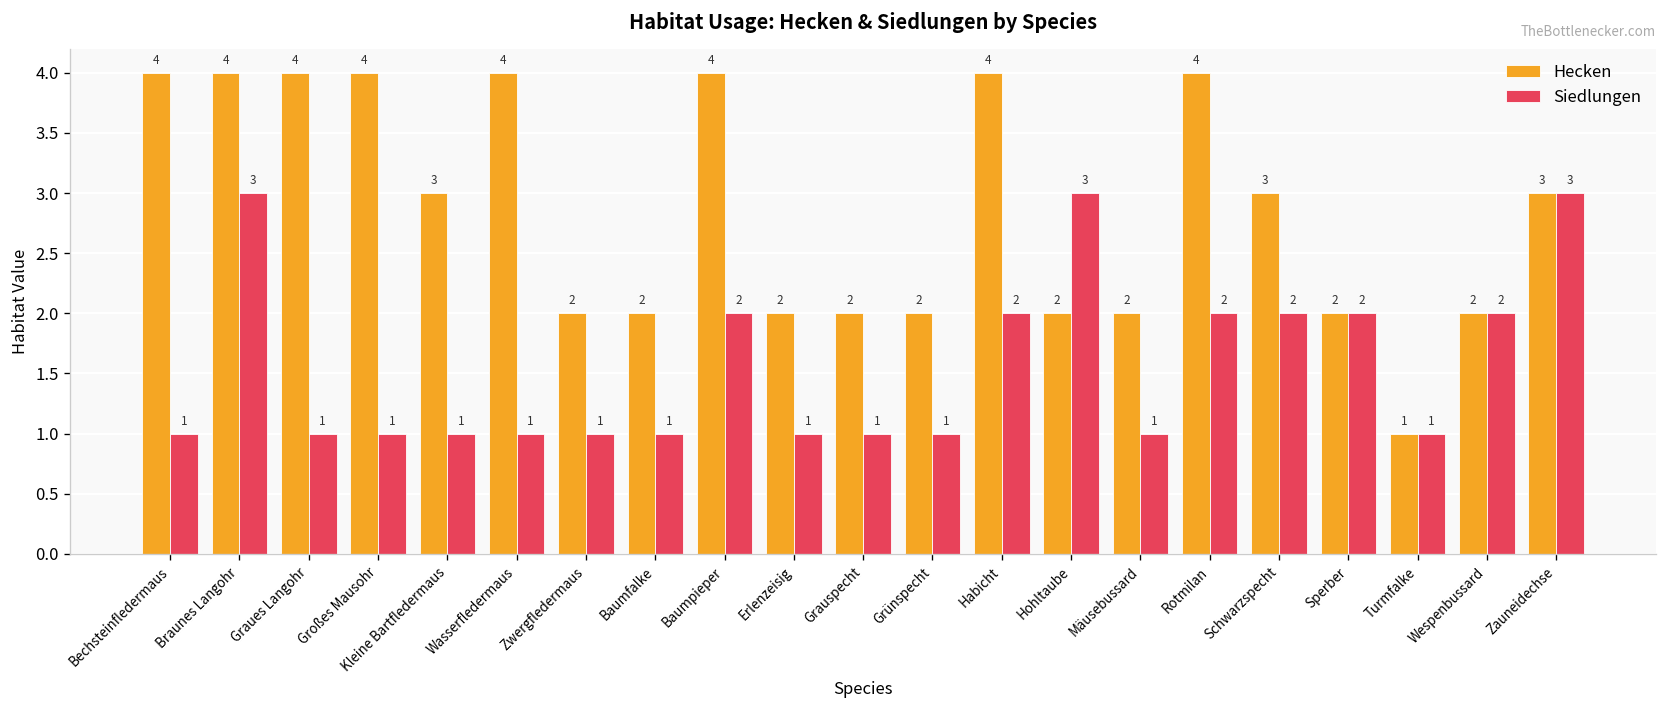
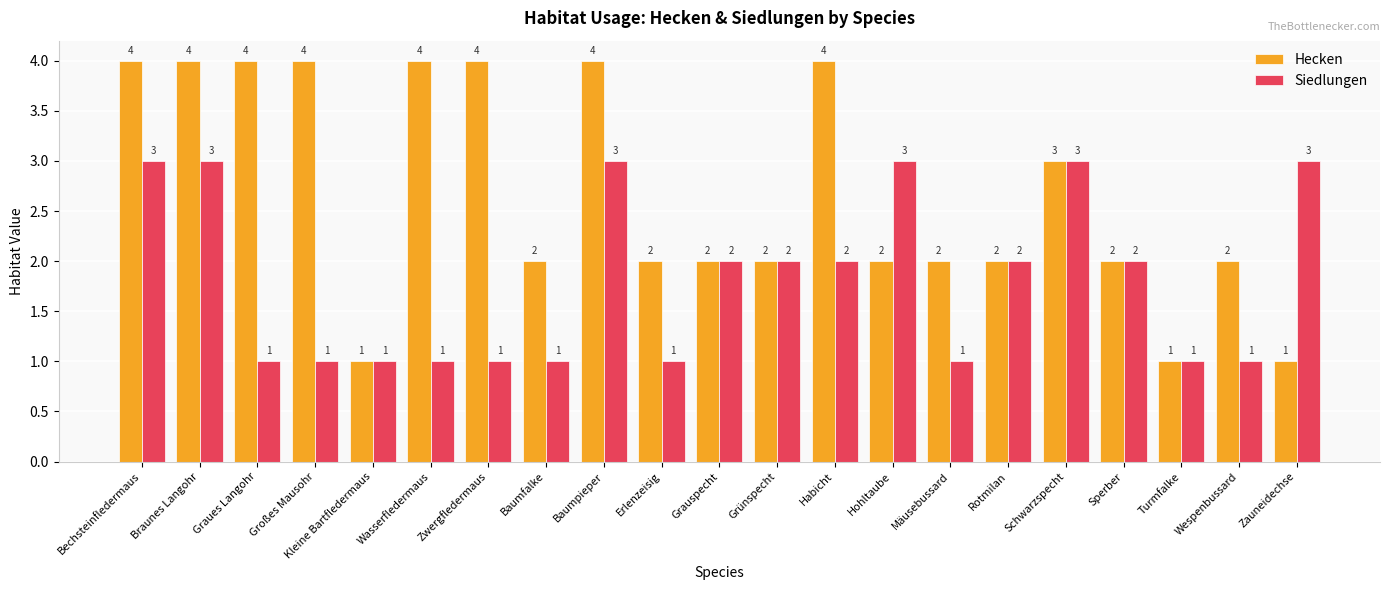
  {
    "Hecken": {
      "Bechsteinfledermaus": 4,
      "Braunes Langohr": 4,
      "Graues Langohr": 4,
      "Großes Mausohr": 4,
-     "Kleine Bartfledermaus": 3,
+     "Kleine Bartfledermaus": 1,
      "Wasserfledermaus": 4,
-     "Zwergfledermaus": 2,
+     "Zwergfledermaus": 4,
      "Baumfalke": 2,
      "Baumpieper": 4,
      "Erlenzeisig": 2,
      "Grauspecht": 2,
      "Grünspecht": 2,
      "Habicht": 4,
      "Hohltaube": 2,
      "Mäusebussard": 2,
-     "Rotmilan": 4,
+     "Rotmilan": 2,
      "Schwarzspecht": 3,
      "Sperber": 2,
      "Turmfalke": 1,
      "Wespenbussard": 2,
-     "Zauneidechse": 3
+     "Zauneidechse": 1
    },
    "Siedlungen": {
-     "Bechsteinfledermaus": 1,
+     "Bechsteinfledermaus": 3,
      "Braunes Langohr": 3,
      "Graues Langohr": 1,
      "Großes Mausohr": 1,
      "Kleine Bartfledermaus": 1,
      "Wasserfledermaus": 1,
      "Zwergfledermaus": 1,
      "Baumfalke": 1,
-     "Baumpieper": 2,
+     "Baumpieper": 3,
      "Erlenzeisig": 1,
-     "Grauspecht": 1,
-     "Grünspecht": 1,
+     "Grauspecht": 2,
+     "Grünspecht": 2,
      "Habicht": 2,
      "Hohltaube": 3,
      "Mäusebussard": 1,
      "Rotmilan": 2,
-     "Schwarzspecht": 2,
+     "Schwarzspecht": 3,
      "Sperber": 2,
      "Turmfalke": 1,
-     "Wespenbussard": 2,
+     "Wespenbussard": 1,
      "Zauneidechse": 3
    }
  }
